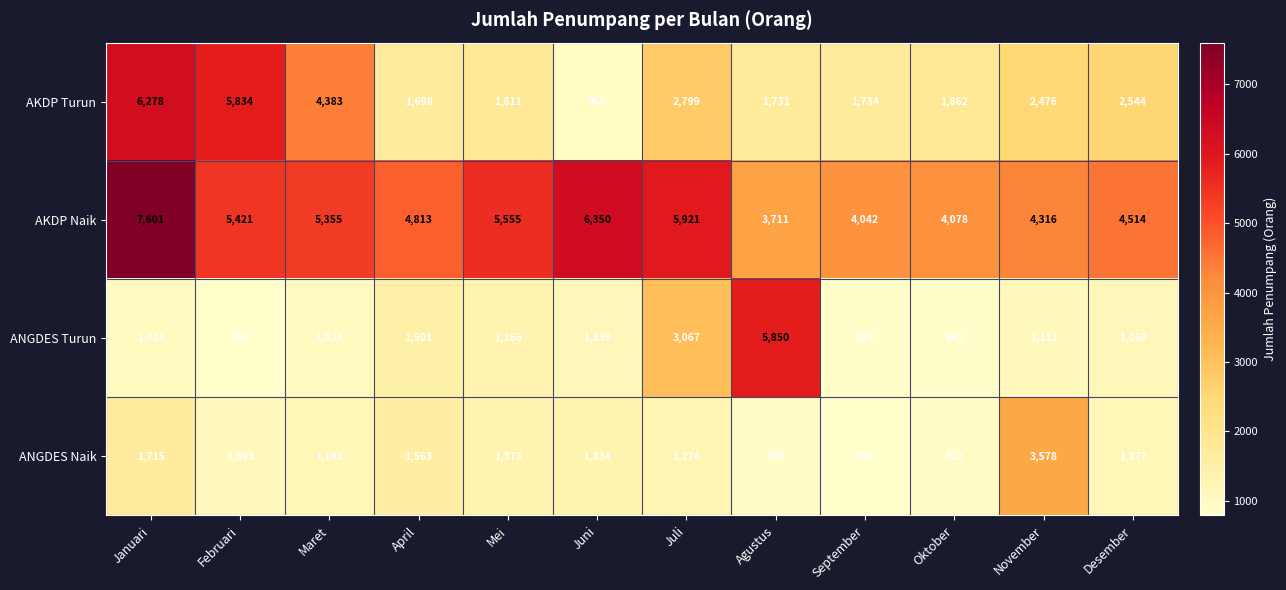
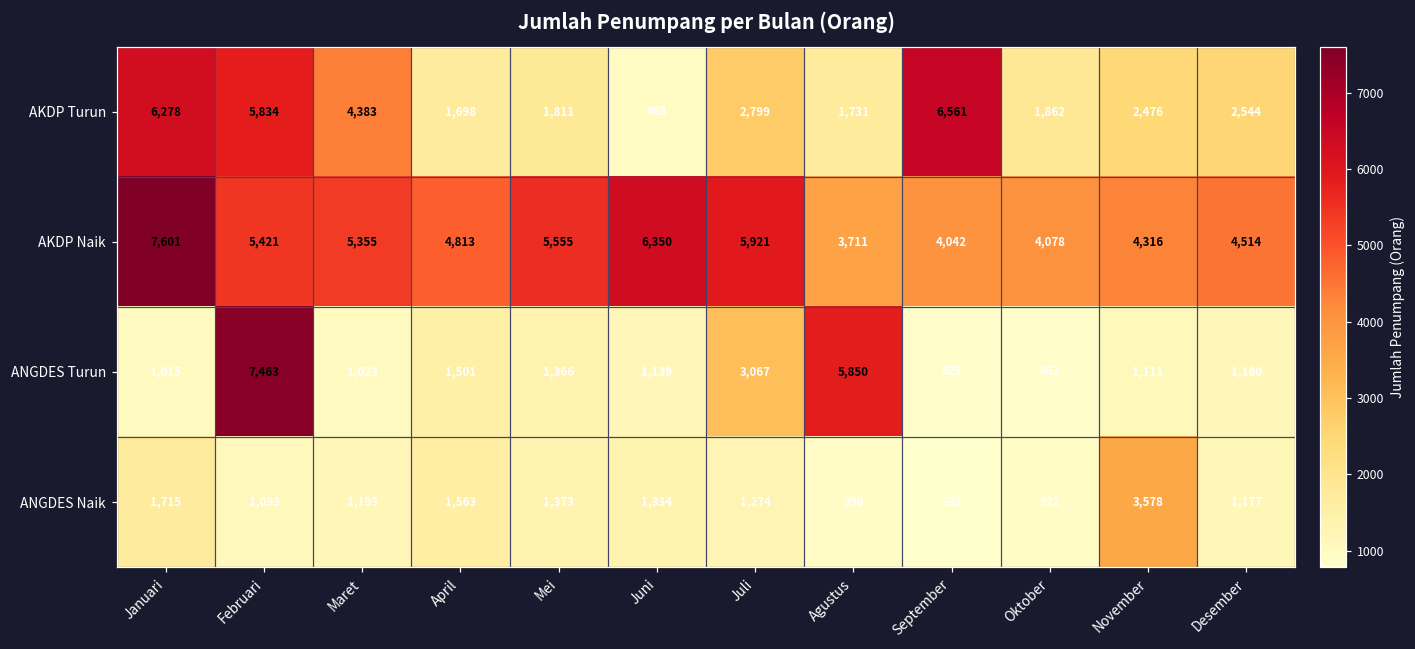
  {
    "AKDP Turun": {
      "Januari": "6,278",
      "Februari": "5,834",
      "Maret": "4,383",
      "April": "1,698",
      "Mei": "1,811",
      "Juni": "968",
      "Juli": "2,799",
      "Agustus": "1,731",
-     "September": "1,734",
+     "September": "6,561",
      "Oktober": "1,862",
      "November": "2,476",
      "Desember": "2,544"
    },
    "AKDP Naik": {
      "Januari": "7,601",
      "Februari": "5,421",
      "Maret": "5,355",
      "April": "4,813",
      "Mei": "5,555",
      "Juni": "6,350",
      "Juli": "5,921",
      "Agustus": "3,711",
      "September": "4,042",
      "Oktober": "4,078",
      "November": "4,316",
      "Desember": "4,514"
    },
    "ANGDES Turun": {
      "Januari": "1,015",
-     "Februari": "798",
+     "Februari": "7,463",
      "Maret": "1,023",
      "April": "1,501",
      "Mei": "1,366",
      "Juni": "1,139",
      "Juli": "3,067",
      "Agustus": "5,850",
      "September": "825",
      "Oktober": "862",
      "November": "1,111",
      "Desember": "1,160"
    },
    "ANGDES Naik": {
      "Januari": "1,715",
      "Februari": "1,093",
      "Maret": "1,193",
      "April": "1,563",
      "Mei": "1,373",
      "Juni": "1,334",
      "Juli": "1,274",
      "Agustus": "896",
      "September": "788",
      "Oktober": "922",
      "November": "3,578",
      "Desember": "1,177"
    }
  }
